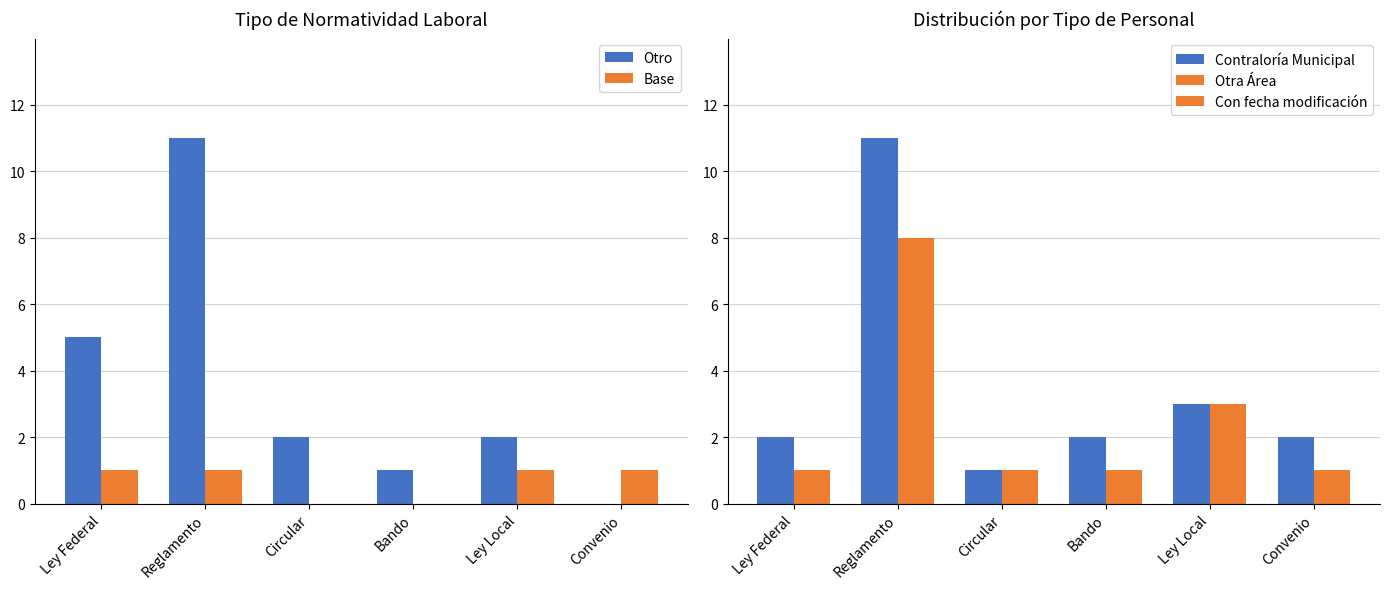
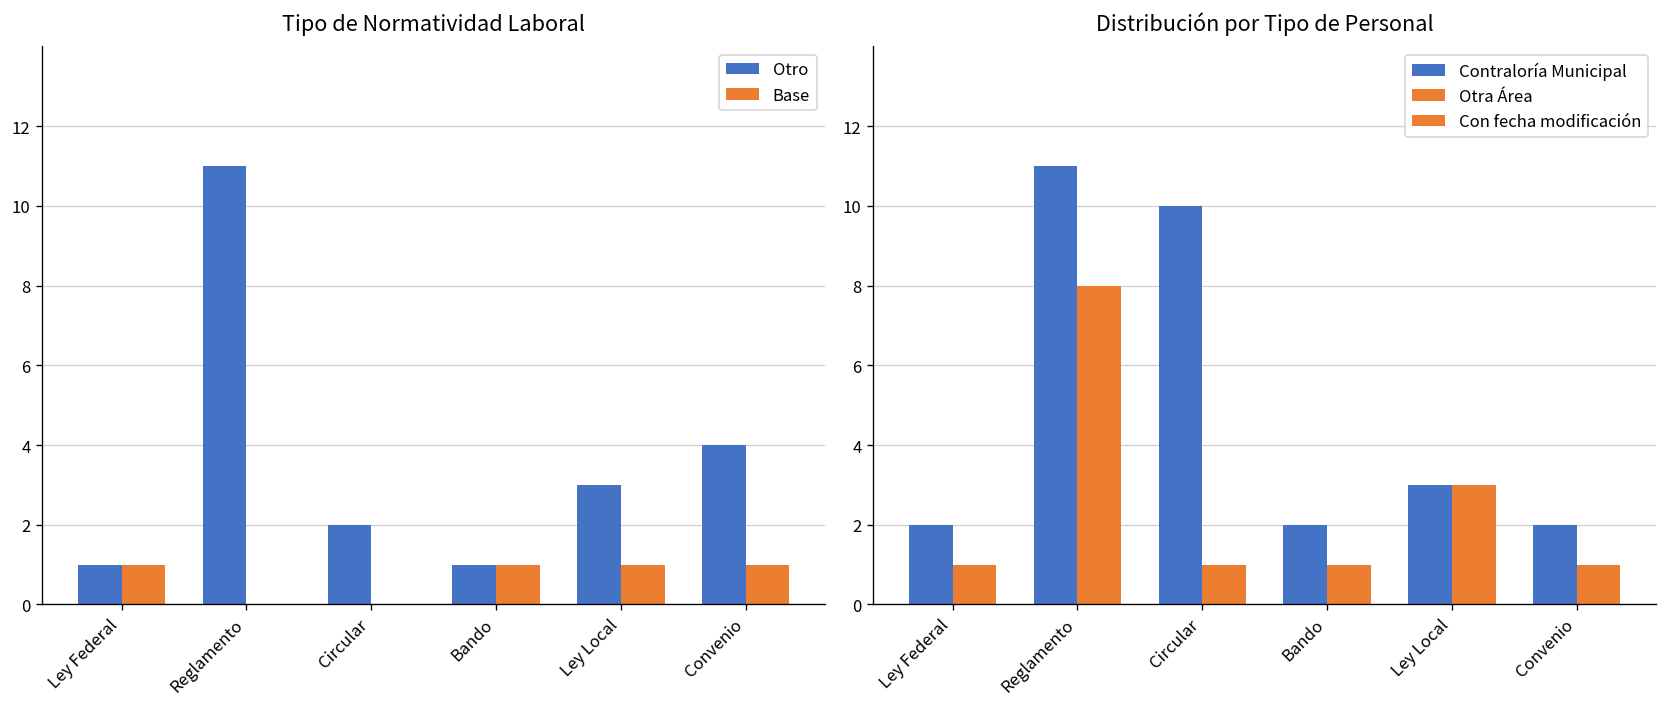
  {
    "Tipo de Normatividad Laboral": {
      "Otro": {
-       "Ley Federal": 5,
+       "Ley Federal": 1,
        "Reglamento": 11,
        "Circular": 2,
        "Bando": 1,
-       "Ley Local": 2,
-       "Convenio": 0
+       "Ley Local": 3,
+       "Convenio": 4
      },
      "Base": {
        "Ley Federal": 1,
-       "Reglamento": 1,
+       "Reglamento": 0,
        "Circular": 0,
-       "Bando": 0,
+       "Bando": 1,
        "Ley Local": 1,
        "Convenio": 1
      }
    },
    "Distribución por Tipo de Personal": {
      "Contraloría Municipal": {
        "Ley Federal": 2,
        "Reglamento": 11,
-       "Circular": 1,
+       "Circular": 10,
        "Bando": 2,
        "Ley Local": 3,
        "Convenio": 2
      }
    }
  }
